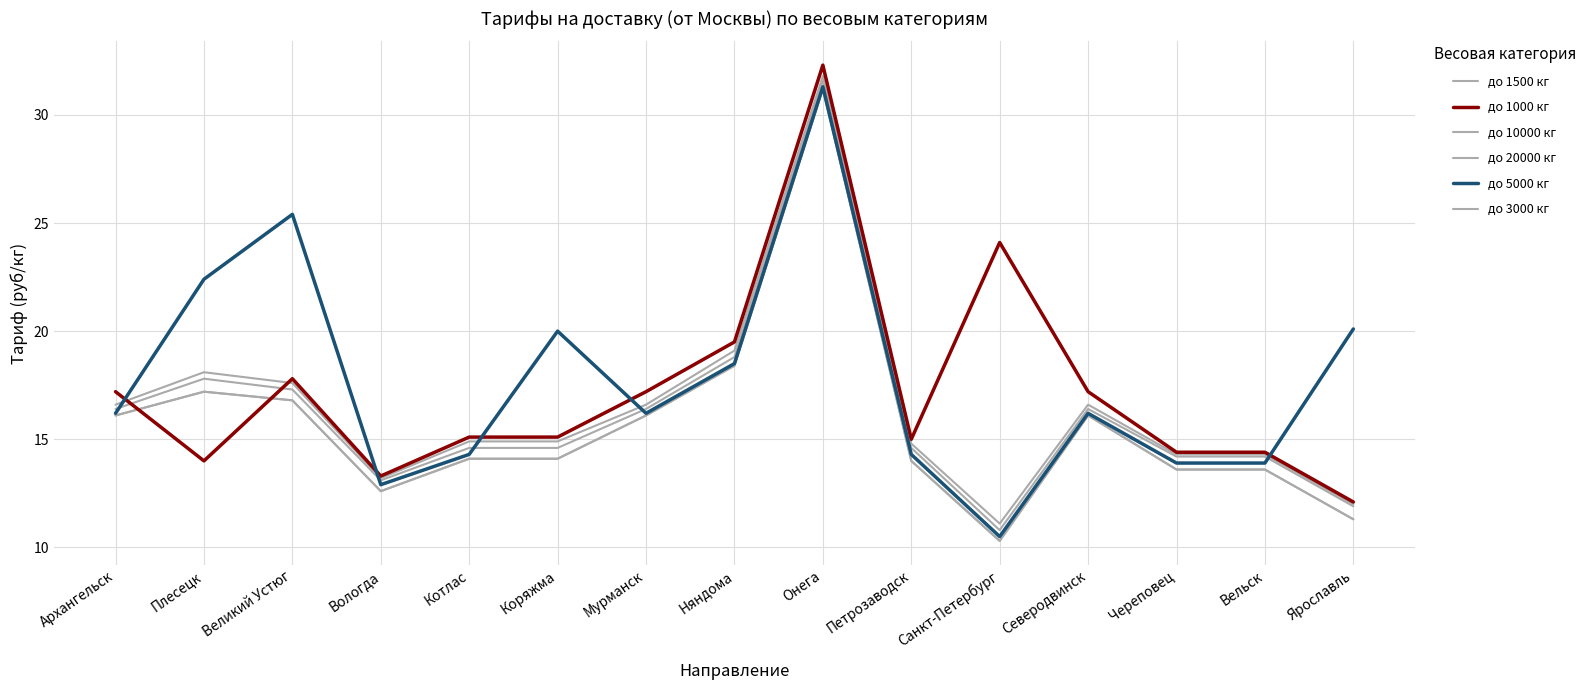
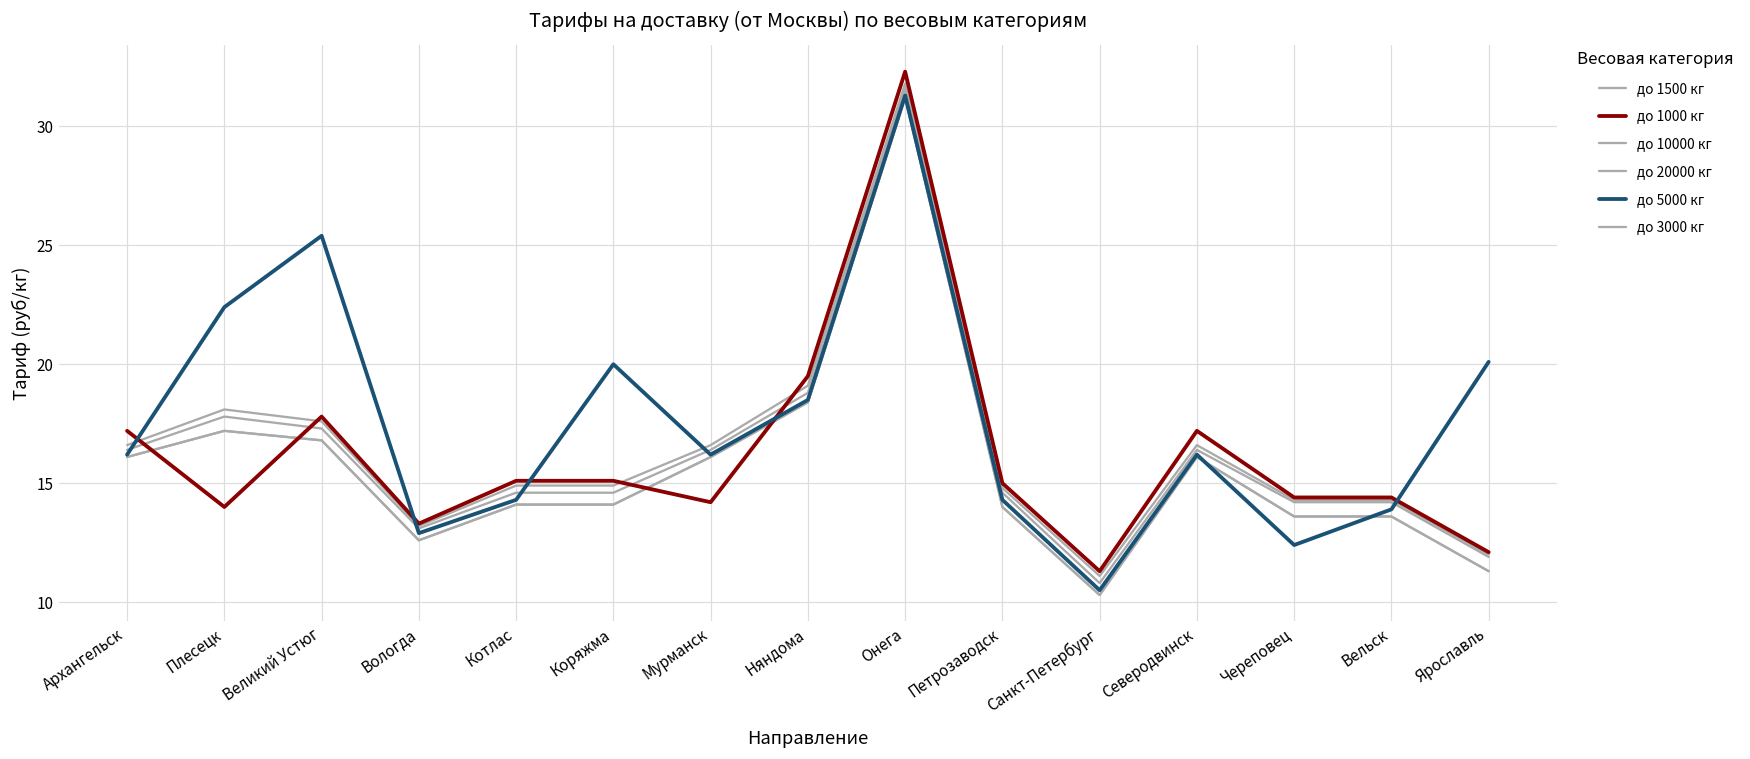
  {
    "до 1000 кг": {
      "Архангельск": 17.2,
      "Плесецк": 14.0,
      "Великий Устюг": 17.8,
      "Котлас": 15.1,
      "Коряжма": 15.1,
-     "Мурманск": 17.2,
+     "Мурманск": 14.2,
      "Няндома": 19.5,
      "Онега": 32.3,
      "Петрозаводск": 15.0,
-     "Санкт-Петербург": 24.1,
+     "Санкт-Петербург": 11.3,
      "Северодвинск": 17.2
    },
    "до 5000 кг": {
      "Плесецк": 22.4,
      "Великий Устюг": 25.4,
      "Вологда": 12.9,
      "Котлас": 14.3,
      "Коряжма": 20.0,
      "Петрозаводск": 14.3,
      "Санкт-Петербург": 10.5,
-     "Череповец": 13.9,
+     "Череповец": 12.4,
      "Вельск": 13.9,
      "Ярославль": 20.1
    }
  }
